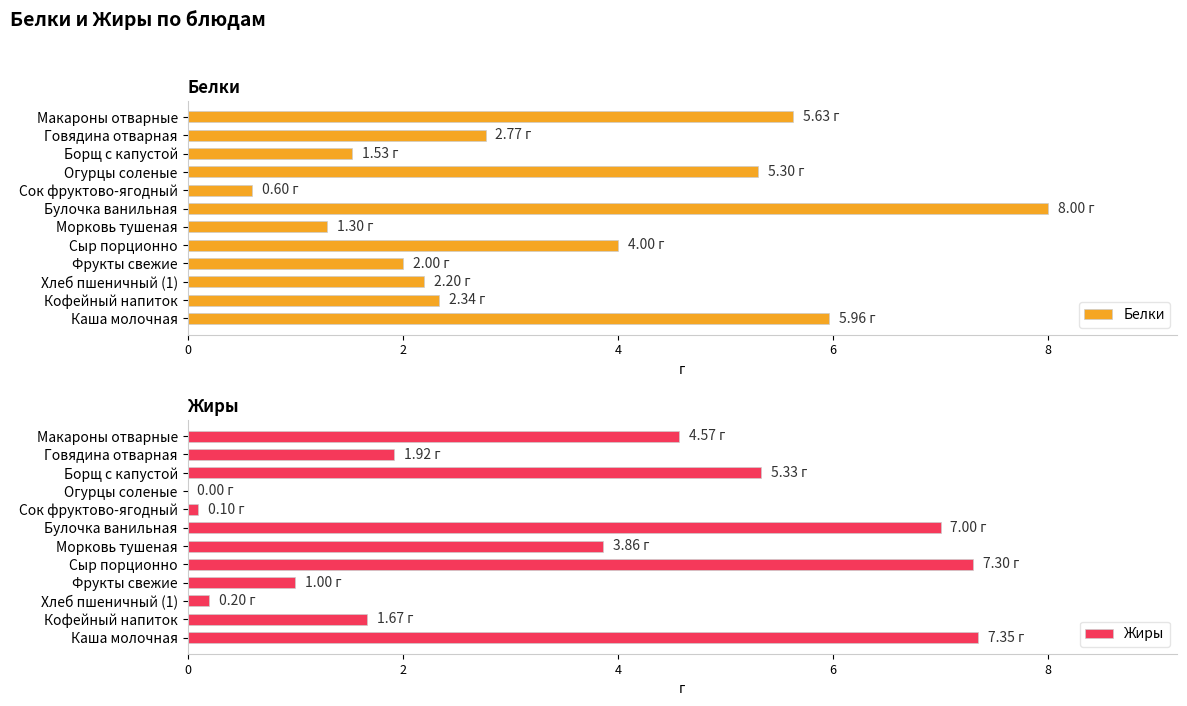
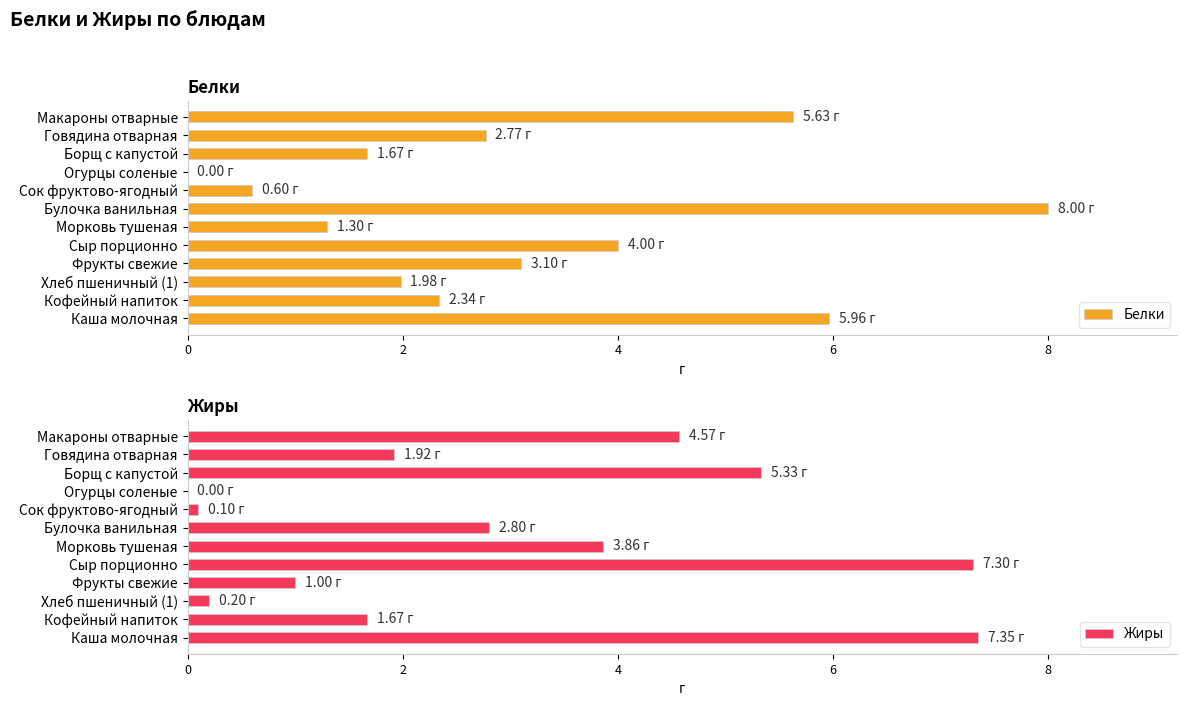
  {
    "Белки": {
      "Макароны отварные": 5.63,
      "Говядина отварная": 2.77,
-     "Борщ с капустой": 1.53,
-     "Огурцы соленые": 5.30,
+     "Борщ с капустой": 1.67,
+     "Огурцы соленые": 0.00,
      "Сок фруктово-ягодный": 0.60,
      "Булочка ванильная": 8.00,
      "Морковь тушеная": 1.30,
      "Сыр порционно": 4.00,
-     "Фрукты свежие": 2.00,
-     "Хлеб пшеничный (1)": 2.20,
+     "Фрукты свежие": 3.10,
+     "Хлеб пшеничный (1)": 1.98,
      "Кофейный напиток": 2.34,
      "Каша молочная": 5.96
    },
    "Жиры": {
      "Макароны отварные": 4.57,
      "Говядина отварная": 1.92,
      "Борщ с капустой": 5.33,
      "Огурцы соленые": 0.00,
      "Сок фруктово-ягодный": 0.10,
-     "Булочка ванильная": 7.00,
+     "Булочка ванильная": 2.80,
      "Морковь тушеная": 3.86,
      "Сыр порционно": 7.30,
      "Фрукты свежие": 1.00,
      "Хлеб пшеничный (1)": 0.20,
      "Кофейный напиток": 1.67,
      "Каша молочная": 7.35
    }
  }
